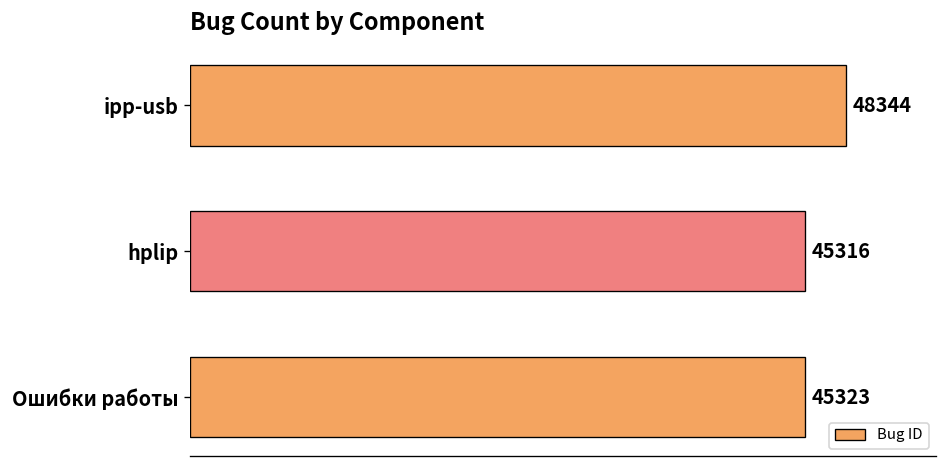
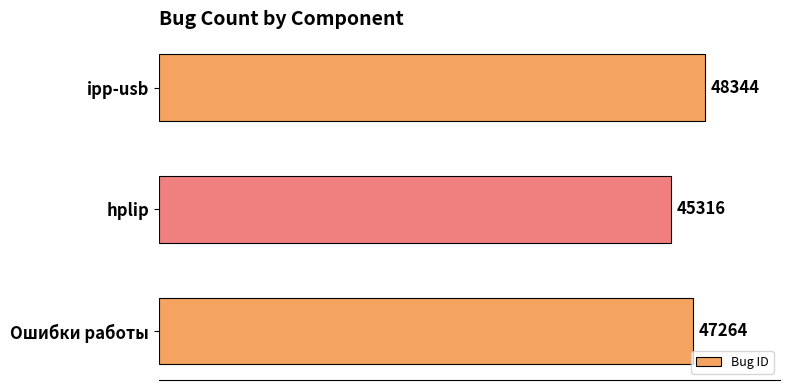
  {
    "ipp-usb": 48344,
    "hplip": 45316,
-   "Ошибки работы": 45323
+   "Ошибки работы": 47264
  }
